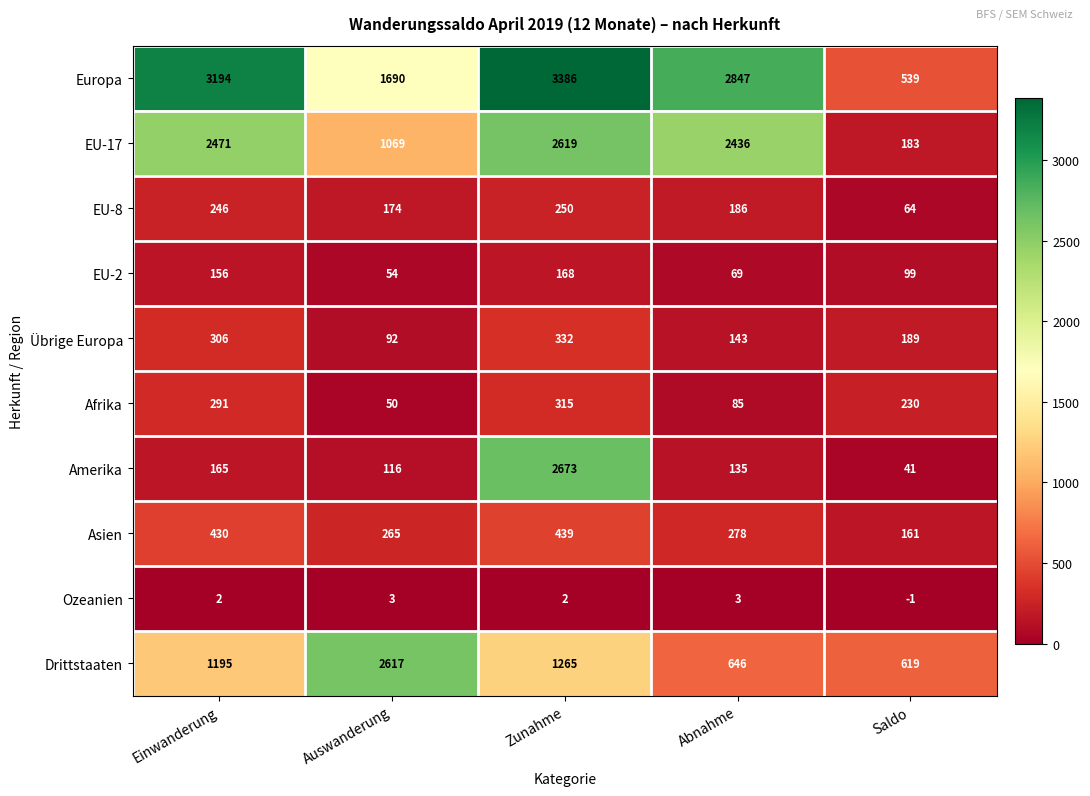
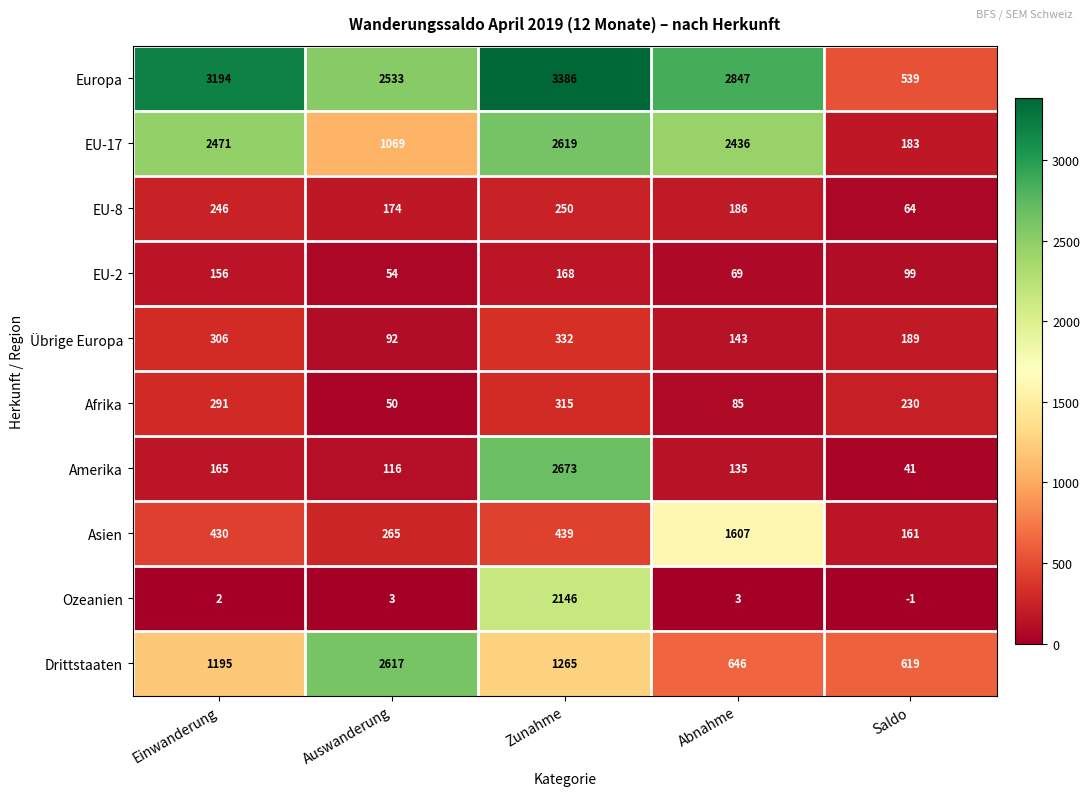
  {
    "Europa": {
      "Einwanderung": 3194,
-     "Auswanderung": 1690,
+     "Auswanderung": 2533,
      "Zunahme": 3386,
      "Abnahme": 2847,
      "Saldo": 539
    },
    "EU-17": {
      "Einwanderung": 2471,
      "Auswanderung": 1069,
      "Zunahme": 2619,
      "Abnahme": 2436,
      "Saldo": 183
    },
    "EU-8": {
      "Einwanderung": 246,
      "Auswanderung": 174,
      "Zunahme": 250,
      "Abnahme": 186,
      "Saldo": 64
    },
    "EU-2": {
      "Einwanderung": 156,
      "Auswanderung": 54,
      "Zunahme": 168,
      "Abnahme": 69,
      "Saldo": 99
    },
    "Übrige Europa": {
      "Einwanderung": 306,
      "Auswanderung": 92,
      "Zunahme": 332,
      "Abnahme": 143,
      "Saldo": 189
    },
    "Afrika": {
      "Einwanderung": 291,
      "Auswanderung": 50,
      "Zunahme": 315,
      "Abnahme": 85,
      "Saldo": 230
    },
    "Amerika": {
      "Einwanderung": 165,
      "Auswanderung": 116,
      "Zunahme": 2673,
      "Abnahme": 135,
      "Saldo": 41
    },
    "Asien": {
      "Einwanderung": 430,
      "Auswanderung": 265,
      "Zunahme": 439,
-     "Abnahme": 278,
+     "Abnahme": 1607,
      "Saldo": 161
    },
    "Ozeanien": {
      "Einwanderung": 2,
      "Auswanderung": 3,
-     "Zunahme": 2,
+     "Zunahme": 2146,
      "Abnahme": 3,
      "Saldo": -1
    },
    "Drittstaaten": {
      "Einwanderung": 1195,
      "Auswanderung": 2617,
      "Zunahme": 1265,
      "Abnahme": 646,
      "Saldo": 619
    }
  }
